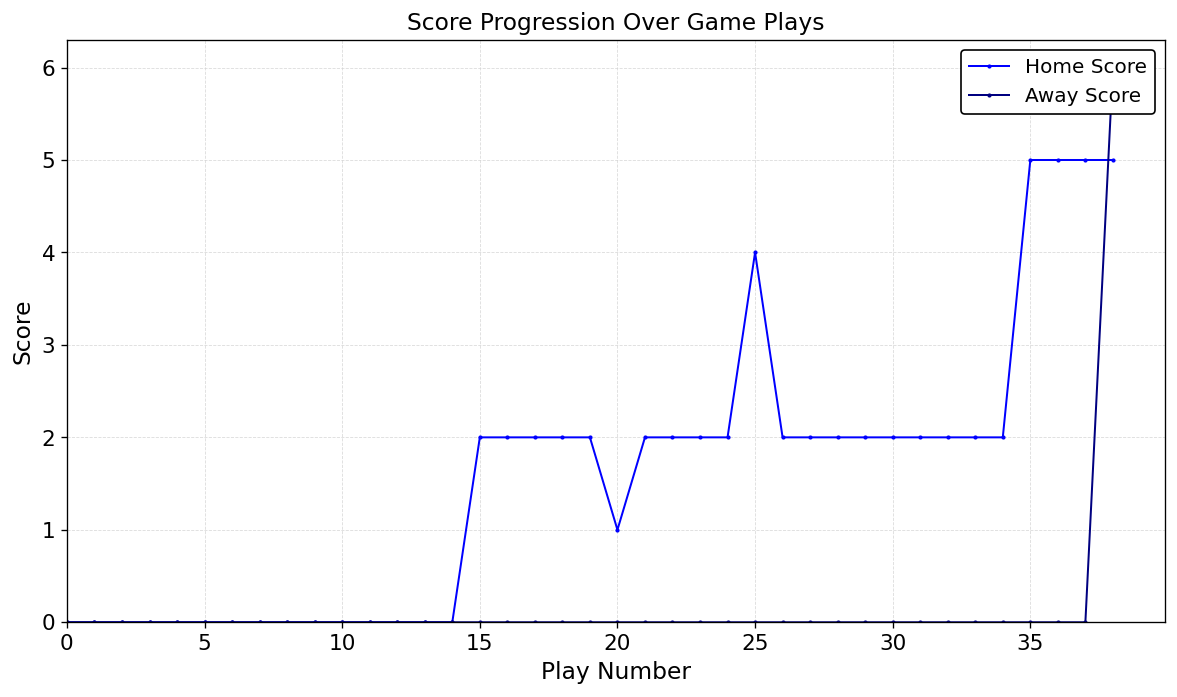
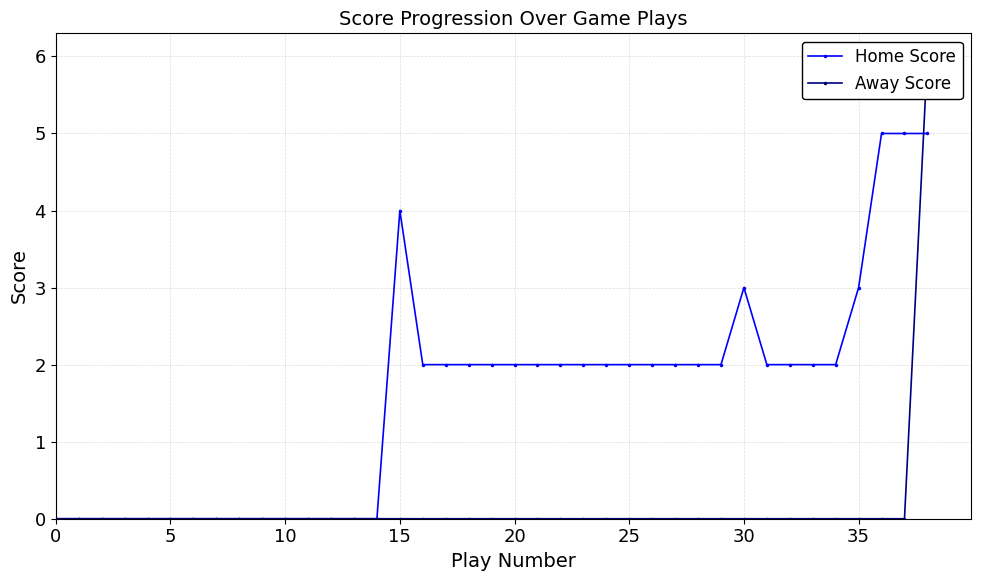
  {
    "Home Score": {
-     "15": 2,
-     "20": 1,
-     "25": 4,
-     "30": 2,
-     "35": 5
+     "15": 4,
+     "20": 2,
+     "25": 2,
+     "30": 3,
+     "35": 3
    },
    "Away Score": {
      "15": 0,
      "20": 0,
      "25": 0,
      "30": 0,
      "35": 0
    }
  }
